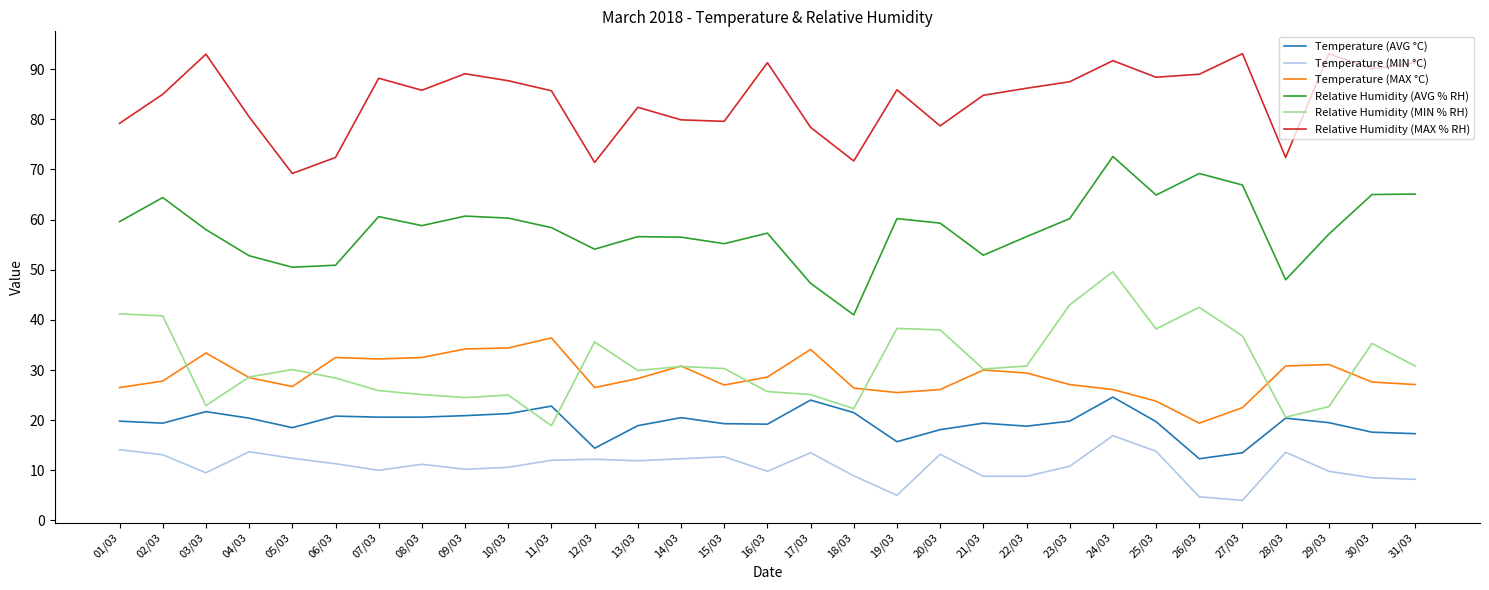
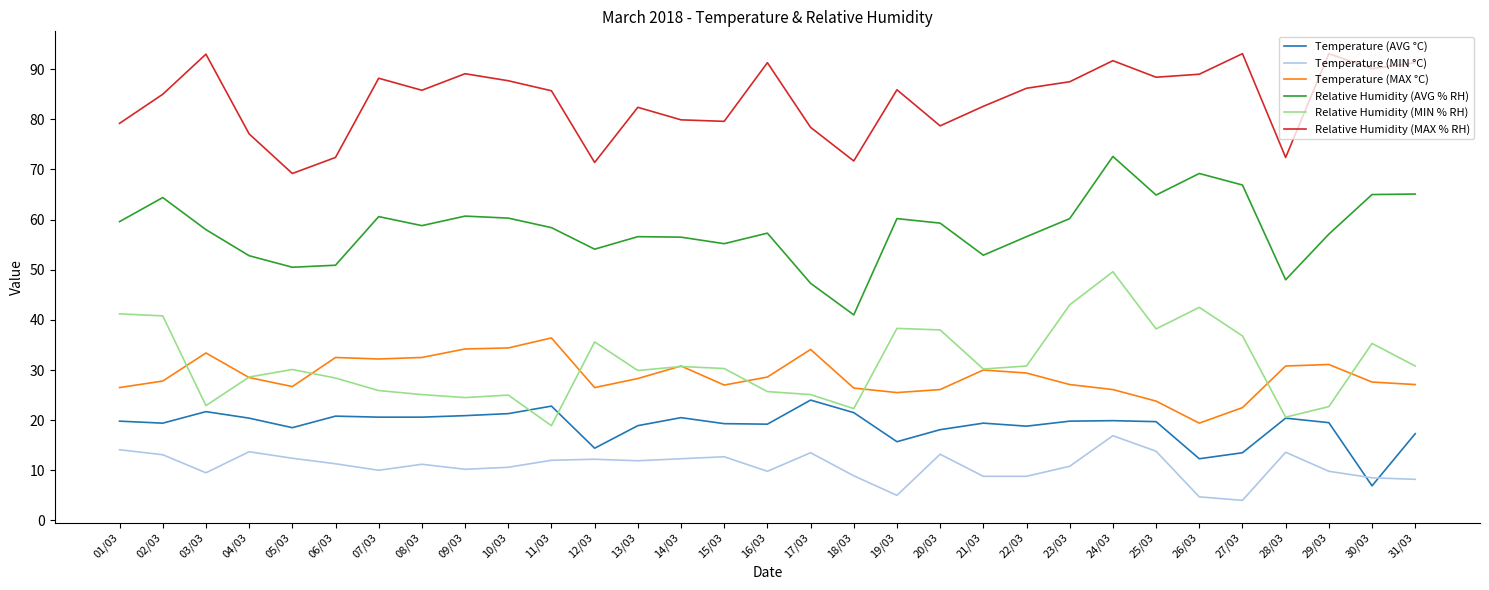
  {
    "Temperature (AVG °C)": {
      "01/03": 20,
      "02/03": 19,
      "03/03": 22,
      "04/03": 20,
      "05/03": 19,
      "06/03": 21,
      "07/03": 21,
      "08/03": 21,
      "09/03": 21,
      "10/03": 21,
      "11/03": 23,
      "12/03": 14,
      "13/03": 19,
      "14/03": 21,
      "15/03": 19,
      "16/03": 19,
      "17/03": 24,
      "18/03": 22,
      "19/03": 16,
      "20/03": 18,
      "21/03": 19,
      "22/03": 19,
      "23/03": 20,
-     "24/03": 25,
+     "24/03": 20,
      "25/03": 20,
      "26/03": 12,
      "27/03": 14,
      "29/03": 20,
-     "30/03": 18,
+     "30/03": 7,
      "31/03": 17
    },
    "Temperature (MIN °C)": {
      "01/03": 14,
      "02/03": 13,
      "03/03": 10,
      "04/03": 14,
      "05/03": 12,
      "06/03": 11,
      "07/03": 10,
      "08/03": 11,
      "09/03": 10,
      "10/03": 11,
      "11/03": 12,
      "12/03": 12,
      "13/03": 12,
      "14/03": 12,
      "15/03": 13,
      "16/03": 10,
      "17/03": 14,
      "18/03": 9,
      "19/03": 5,
      "20/03": 13,
      "21/03": 9,
      "22/03": 9,
      "23/03": 11,
      "24/03": 17,
      "25/03": 14,
      "26/03": 5,
      "27/03": 4,
      "28/03": 14,
      "29/03": 10,
      "30/03": 9,
      "31/03": 8
    },
    "Temperature (MAX °C)": {
      "01/03": 27,
      "02/03": 28,
      "03/03": 33,
      "05/03": 27,
      "06/03": 33,
      "07/03": 32,
      "08/03": 33,
      "09/03": 34,
      "10/03": 34,
      "11/03": 36,
      "12/03": 27,
      "13/03": 28,
      "15/03": 27,
      "16/03": 29,
      "17/03": 34,
      "18/03": 26,
      "19/03": 26,
      "20/03": 26,
      "22/03": 29,
      "23/03": 27,
      "24/03": 26,
      "25/03": 24,
      "26/03": 19,
      "27/03": 23,
      "28/03": 31,
      "29/03": 31,
      "30/03": 28,
      "31/03": 27
    },
    "Relative Humidity (AVG % RH)": {
      "01/03": 60,
      "02/03": 64,
      "03/03": 58,
      "04/03": 53,
      "05/03": 51,
      "06/03": 51,
      "07/03": 61,
      "08/03": 59,
      "09/03": 61,
      "10/03": 60,
      "11/03": 58,
      "12/03": 54,
      "13/03": 57,
      "14/03": 57,
      "15/03": 55,
      "16/03": 57,
      "17/03": 47,
      "18/03": 41,
      "19/03": 60,
      "20/03": 59,
      "21/03": 53,
      "22/03": 57,
      "23/03": 60,
      "24/03": 73,
      "25/03": 65,
      "26/03": 69,
      "27/03": 67,
      "28/03": 48,
      "29/03": 57,
      "30/03": 65,
      "31/03": 65
    },
    "Relative Humidity (MIN % RH)": {
      "01/03": 41,
      "02/03": 41,
      "03/03": 23,
      "05/03": 30,
      "06/03": 28,
      "07/03": 26,
      "08/03": 25,
      "09/03": 25,
      "10/03": 25,
      "11/03": 19,
      "12/03": 36,
      "13/03": 30,
      "15/03": 30,
      "16/03": 26,
      "17/03": 25,
      "18/03": 22,
      "19/03": 38,
      "20/03": 38,
      "22/03": 31,
      "23/03": 43,
      "24/03": 50,
      "25/03": 38,
      "26/03": 43,
      "27/03": 37,
      "29/03": 23,
      "30/03": 35,
      "31/03": 31
    },
    "Relative Humidity (MAX % RH)": {
      "01/03": 79,
      "02/03": 85,
      "03/03": 93,
-     "04/03": 81,
+     "04/03": 77,
      "05/03": 69,
      "06/03": 72,
      "07/03": 88,
      "08/03": 86,
      "09/03": 89,
      "10/03": 88,
      "11/03": 86,
      "12/03": 71,
      "13/03": 82,
      "14/03": 80,
      "15/03": 80,
      "16/03": 91,
      "17/03": 78,
      "18/03": 72,
      "19/03": 86,
      "20/03": 79,
-     "21/03": 85,
+     "21/03": 83,
      "22/03": 86,
      "23/03": 88,
      "24/03": 92,
      "25/03": 88,
      "26/03": 89,
      "27/03": 93,
      "28/03": 72
    }
  }
